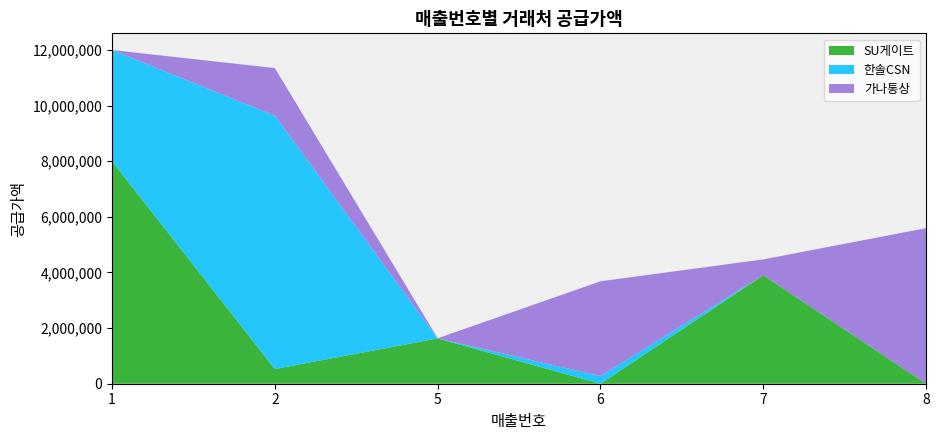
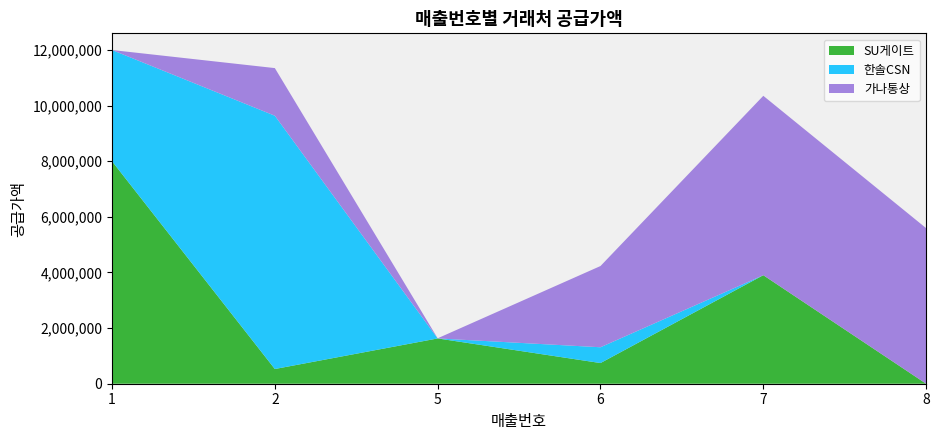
  {
    "SU게이트": {
      "1": "8,000,000",
      "2": "500,000",
-     "6": "0"
+     "6": "700,000"
    },
    "한솔CSN": {
      "2": "9,100,000",
-     "6": "300,000"
+     "6": "600,000"
    },
    "가나통상": {
      "2": "1,700,000",
-     "6": "3,400,000",
-     "7": "600,000",
+     "6": "2,900,000",
+     "7": "6,500,000",
      "8": "5,600,000"
    }
  }
